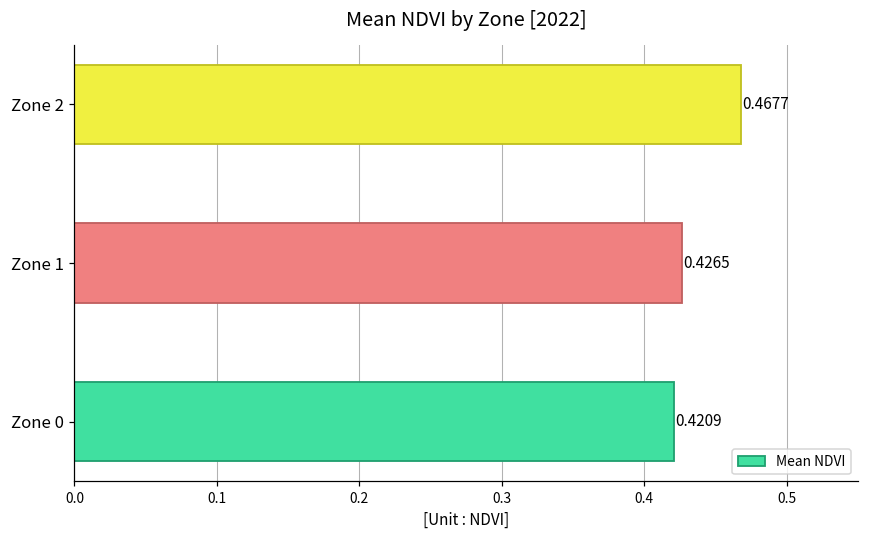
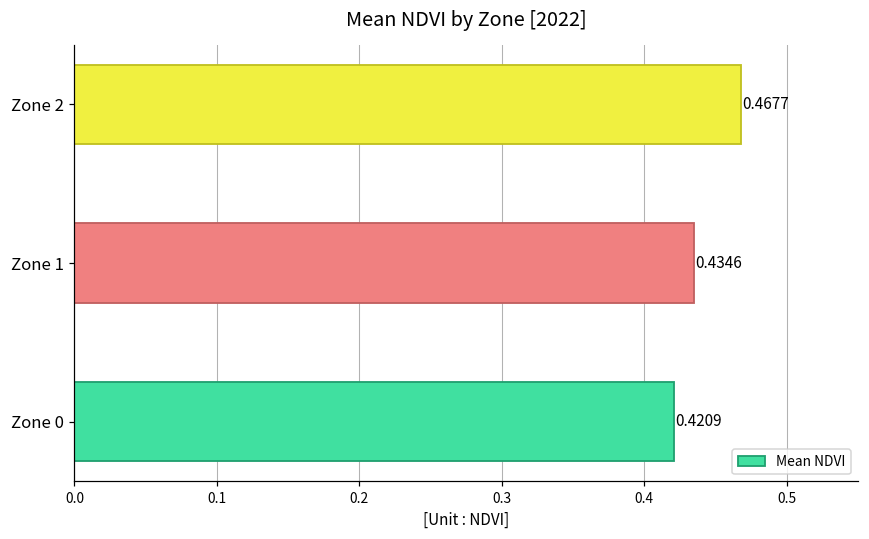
  {
    "Zone 2": 0.4677,
-   "Zone 1": 0.4265,
+   "Zone 1": 0.4346,
    "Zone 0": 0.4209
  }
